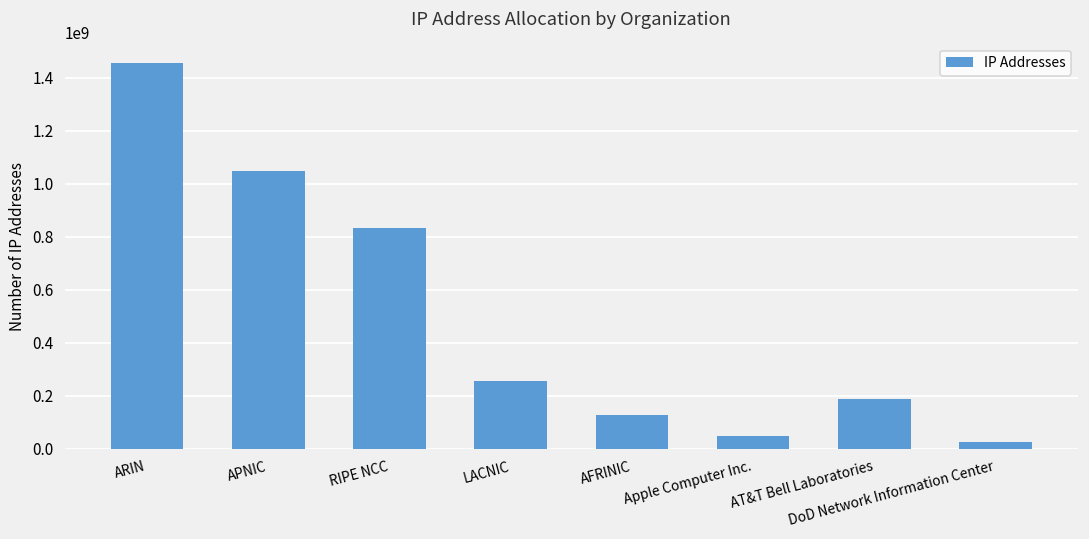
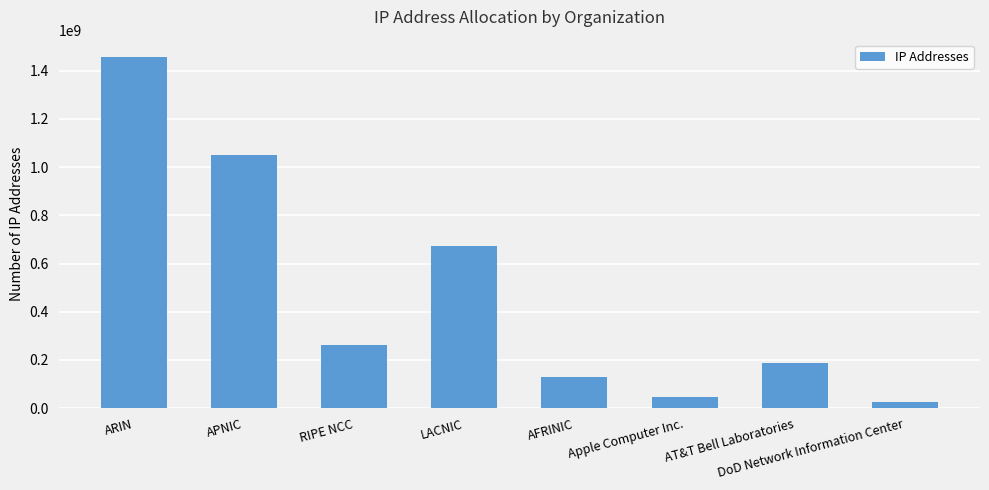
  {
    "ARIN": 1460000000,
    "APNIC": 1050000000,
-   "RIPE NCC": 830000000,
-   "LACNIC": 260000000,
+   "RIPE NCC": 260000000,
+   "LACNIC": 670000000,
    "AFRINIC": 130000000,
    "Apple Computer Inc.": 50000000,
    "AT&T Bell Laboratories": 190000000,
    "DoD Network Information Center": 30000000
  }
